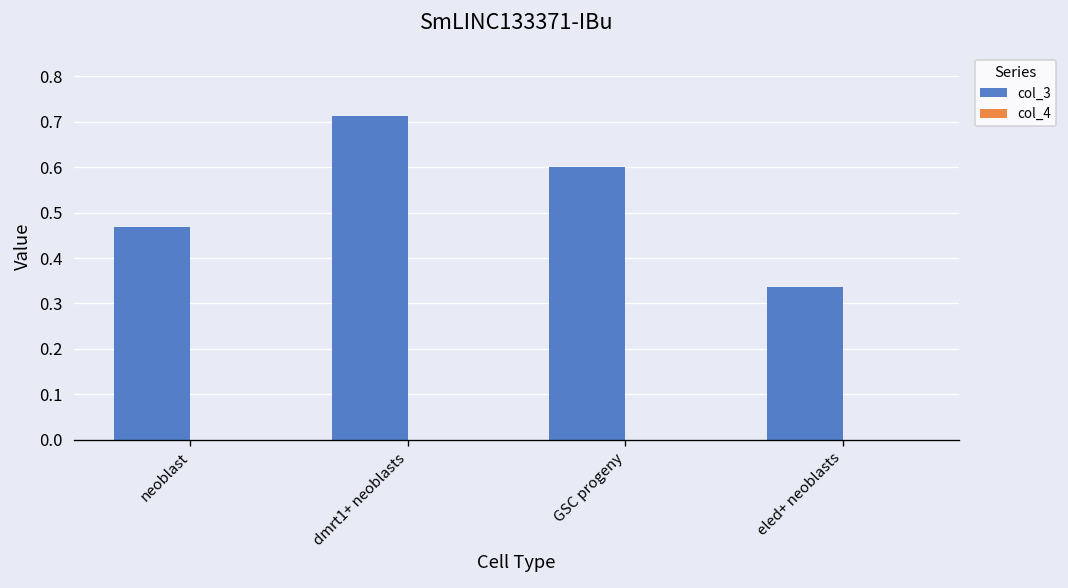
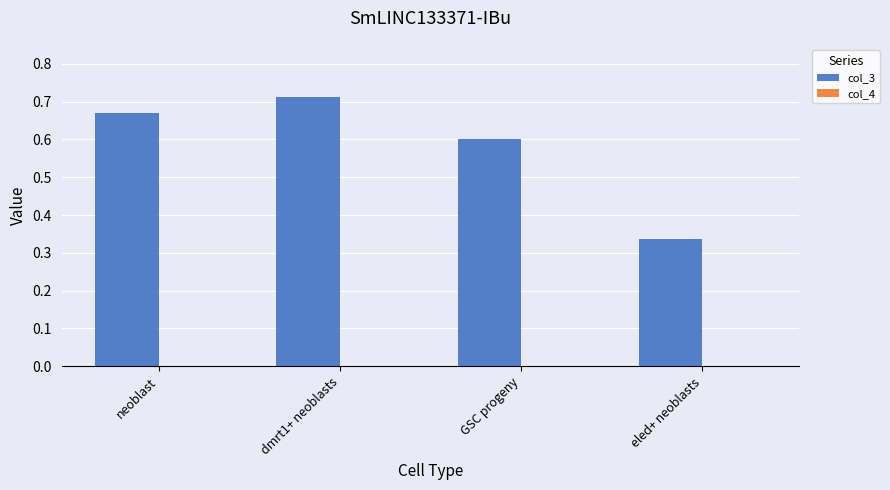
  {
    "col_3": {
-     "neoblast": 0.47,
+     "neoblast": 0.67,
      "dmrt1+ neoblasts": 0.71,
      "GSC progeny": 0.60,
      "eled+ neoblasts": 0.34
    },
    "col_4": {
      "neoblast": 0.00
    }
  }
